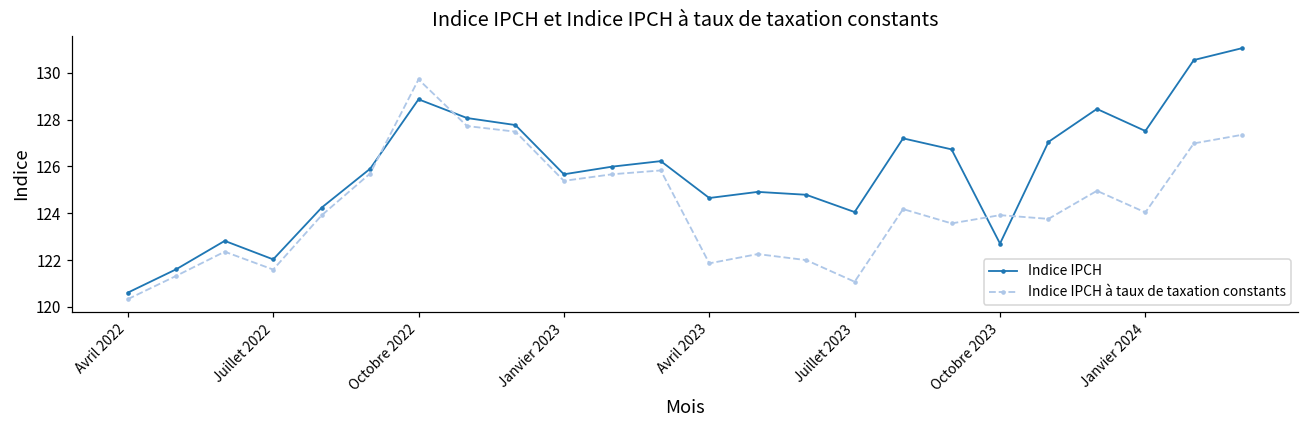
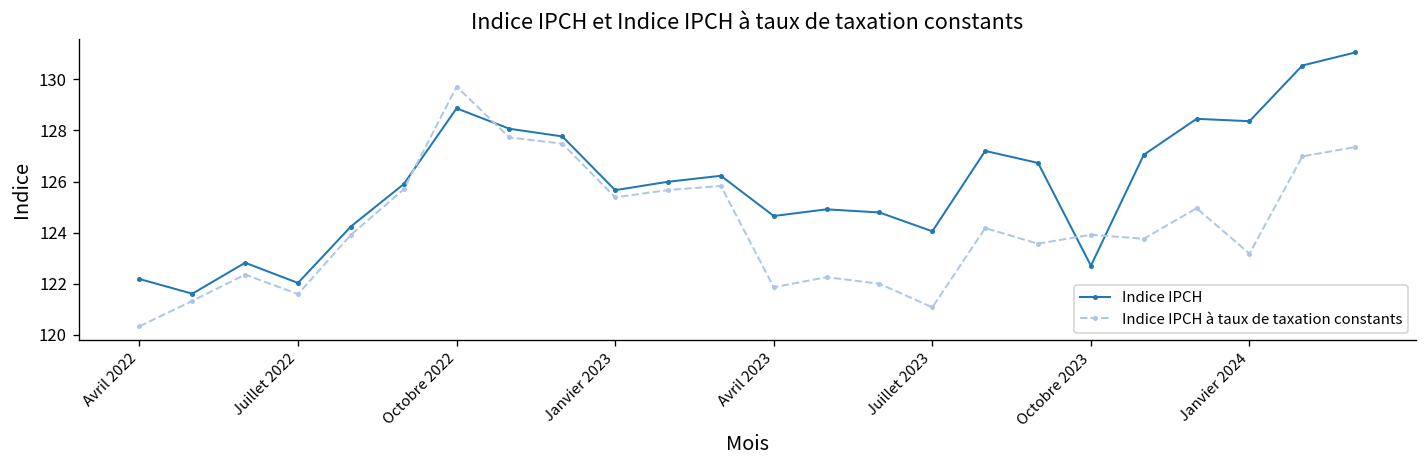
  {
    "Indice IPCH": {
-     "Avril 2022": 120.6,
+     "Avril 2022": 122.2,
      "Juillet 2022": 122.0,
      "Octobre 2022": 128.9,
      "Janvier 2023": 125.7,
      "Avril 2023": 124.7,
      "Juillet 2023": 124.1,
      "Octobre 2023": 122.7,
-     "Janvier 2024": 127.5
+     "Janvier 2024": 128.4
    },
    "Indice IPCH à taux de taxation constants": {
      "Avril 2022": 120.3,
      "Juillet 2022": 121.6,
      "Octobre 2022": 129.7,
      "Janvier 2023": 125.4,
      "Avril 2023": 121.9,
      "Juillet 2023": 121.1,
      "Octobre 2023": 123.9,
-     "Janvier 2024": 124.0
+     "Janvier 2024": 123.2
    }
  }
